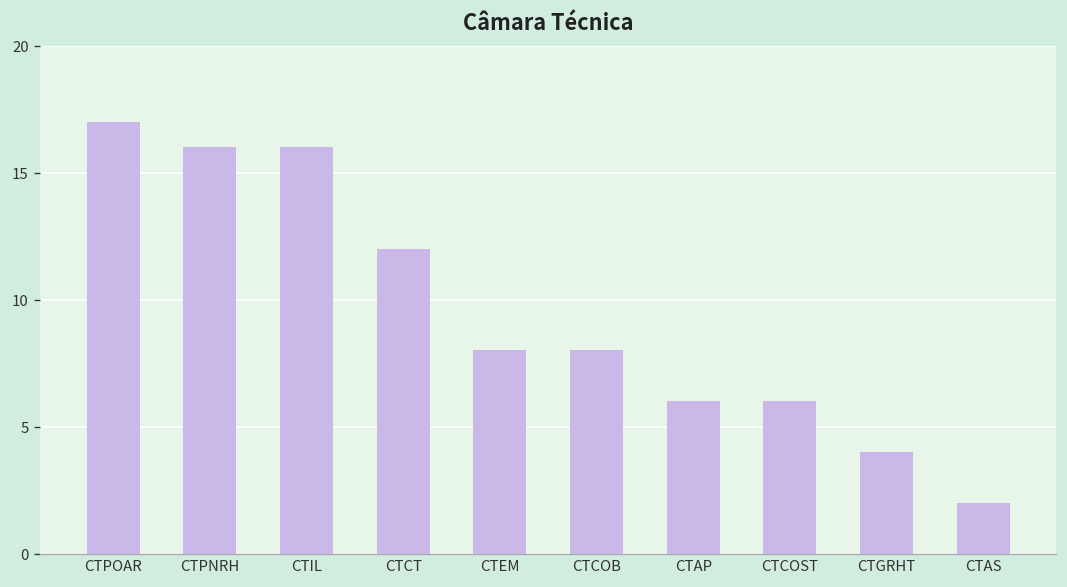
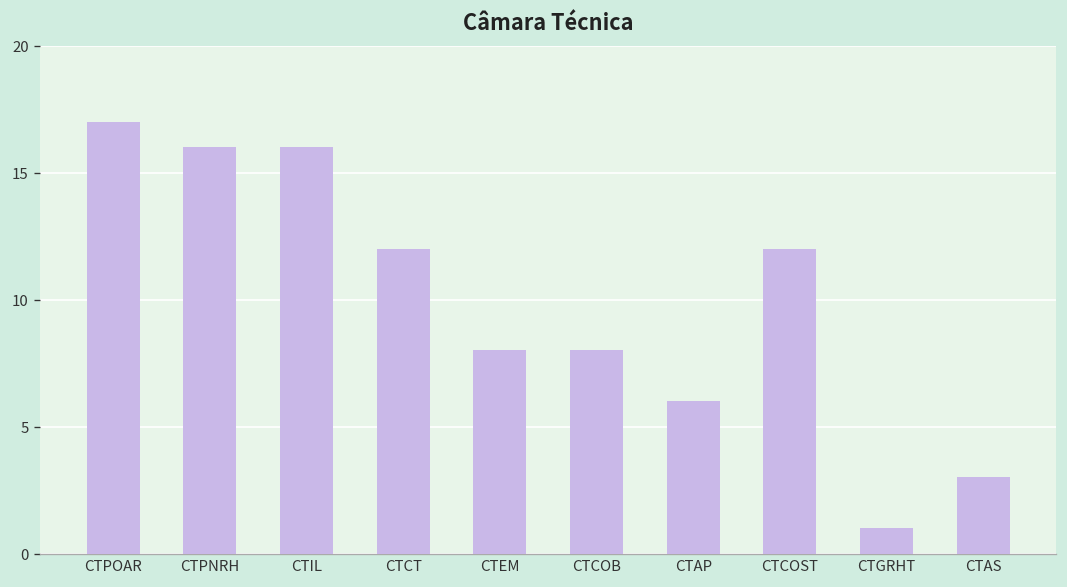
  {
    "CTPOAR": 17,
    "CTPNRH": 16,
    "CTIL": 16,
    "CTCT": 12,
    "CTEM": 8,
    "CTCOB": 8,
    "CTAP": 6,
-   "CTCOST": 6,
-   "CTGRHT": 4,
-   "CTAS": 2
+   "CTCOST": 12,
+   "CTGRHT": 1,
+   "CTAS": 3
  }
